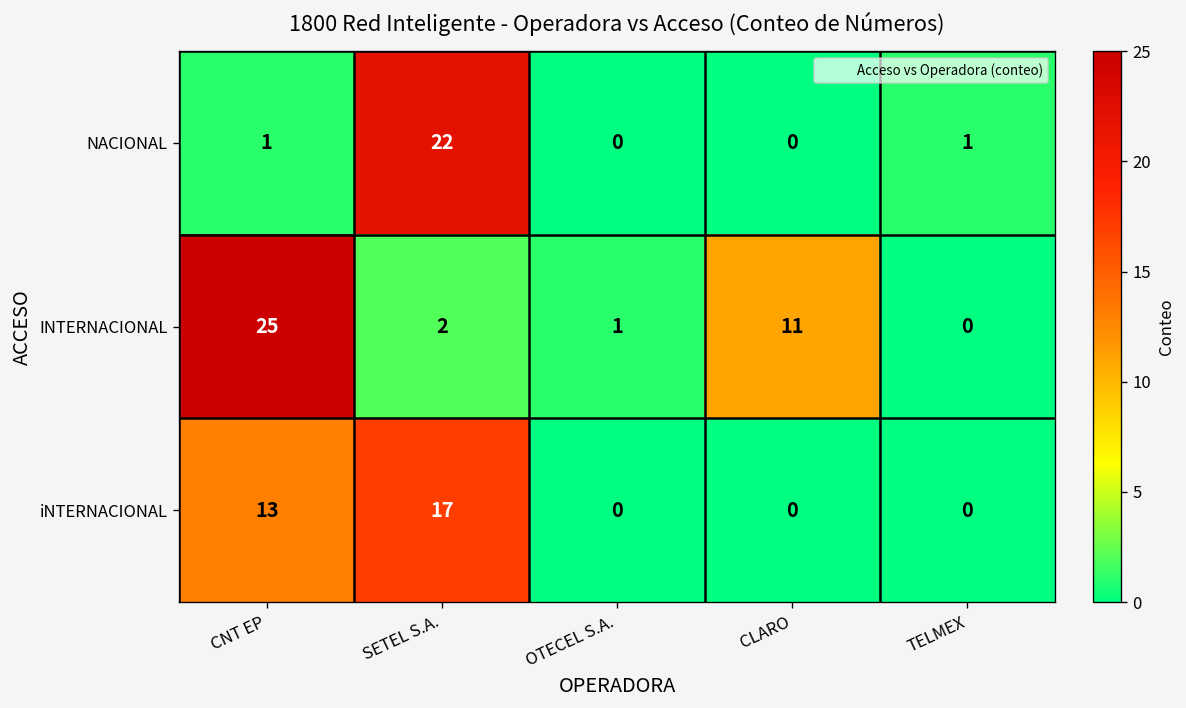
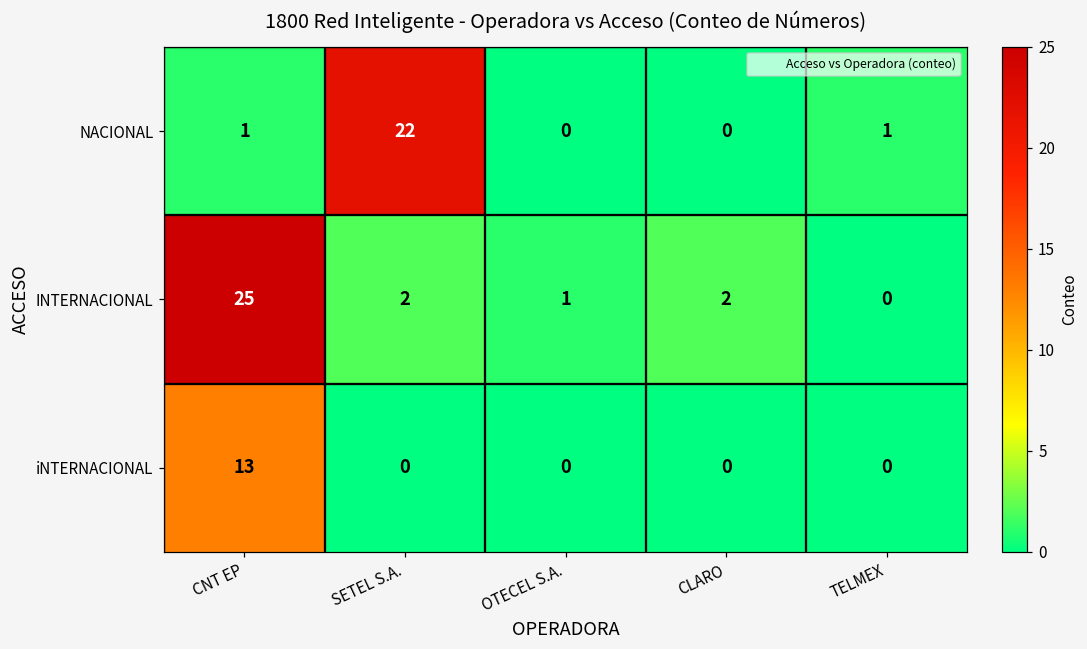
  {
    "NACIONAL": {
      "CNT EP": 1,
      "SETEL S.A.": 22,
      "OTECEL S.A.": 0,
      "CLARO": 0,
      "TELMEX": 1
    },
    "INTERNACIONAL": {
      "CNT EP": 25,
      "SETEL S.A.": 2,
      "OTECEL S.A.": 1,
-     "CLARO": 11,
+     "CLARO": 2,
      "TELMEX": 0
    },
    "iNTERNACIONAL": {
      "CNT EP": 13,
-     "SETEL S.A.": 17,
+     "SETEL S.A.": 0,
      "OTECEL S.A.": 0,
      "CLARO": 0,
      "TELMEX": 0
    }
  }
